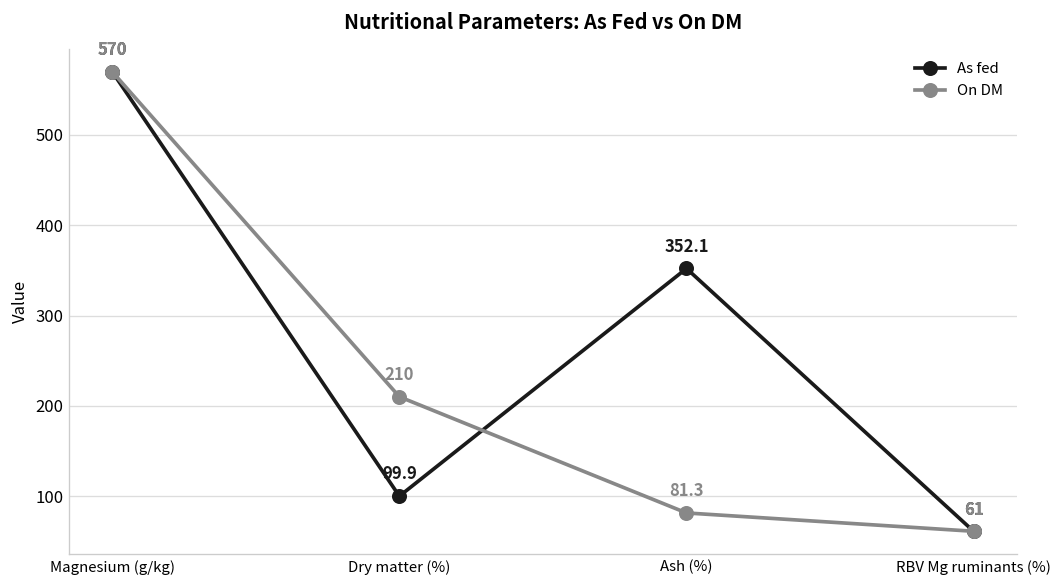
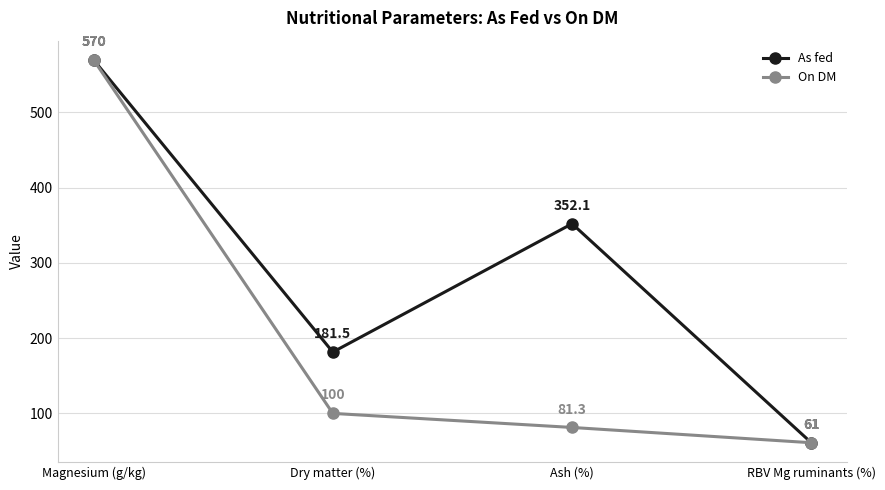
  {
    "As fed": {
-     "Dry matter (%)": 99.9,
+     "Dry matter (%)": 181.5,
      "Ash (%)": 352.1
    },
    "On DM": {
-     "Dry matter (%)": 210,
+     "Dry matter (%)": 100,
      "Ash (%)": 81.3
    }
  }
